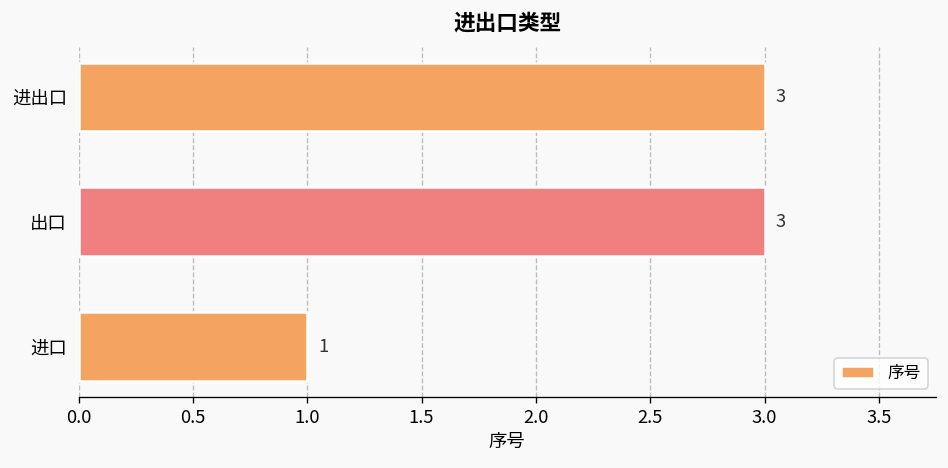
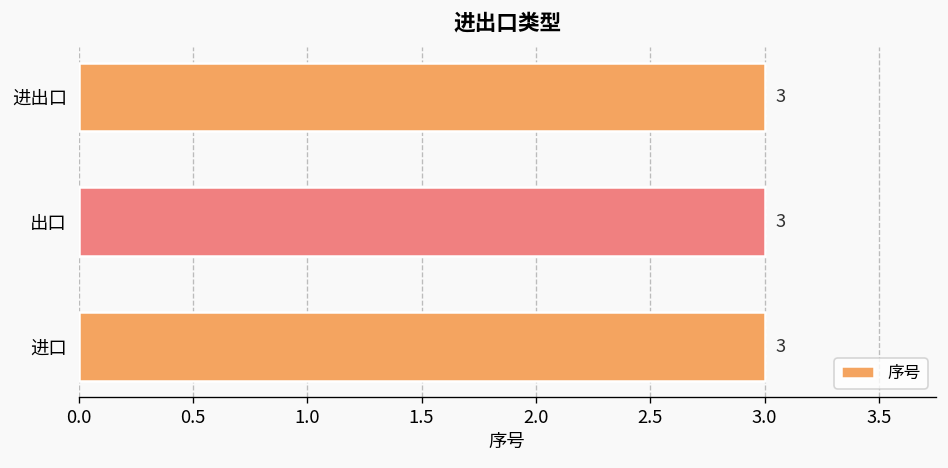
  {
    "进出口": 3,
    "出口": 3,
-   "进口": 1
+   "进口": 3
  }
